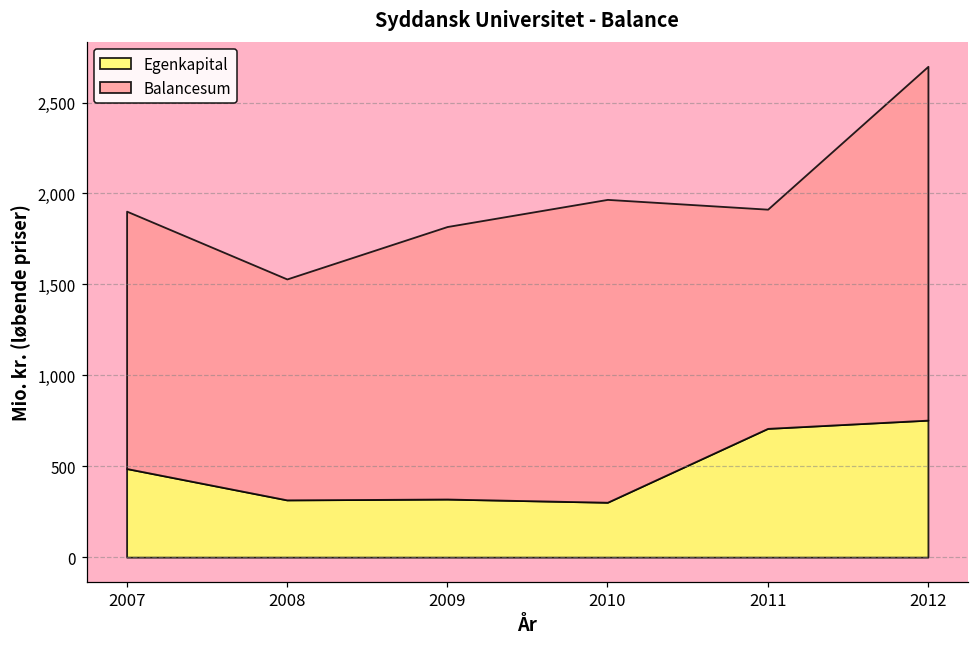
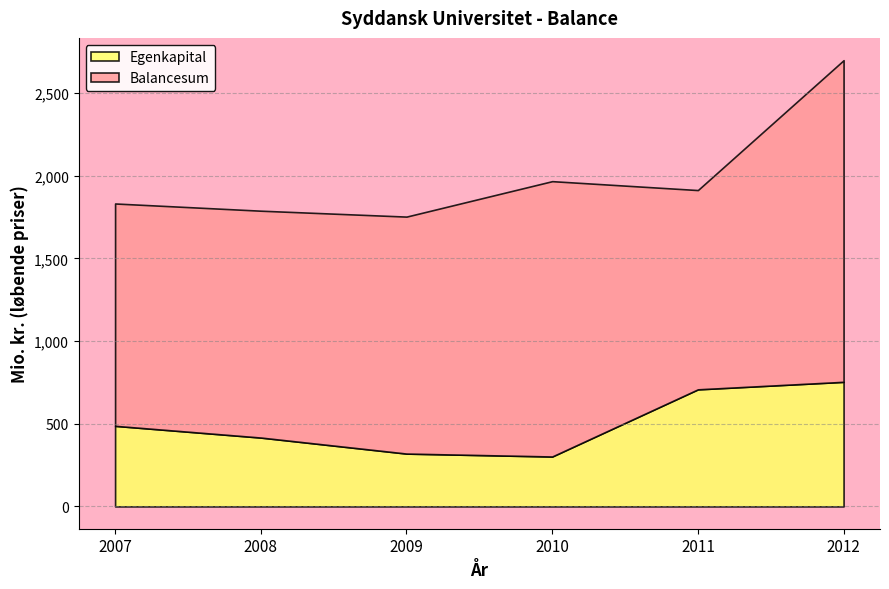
  {
    "Egenkapital": {
      "2007": "490",
-     "2008": "310",
+     "2008": "420",
      "2009": "320",
      "2010": "300",
      "2011": "710",
      "2012": "750"
    },
    "Balancesum": {
-     "2007": "1,420",
-     "2008": "1,210",
-     "2009": "1,500",
+     "2007": "1,340",
+     "2008": "1,370",
+     "2009": "1,430",
      "2010": "1,670",
      "2011": "1,210",
      "2012": "1,950"
    }
  }
